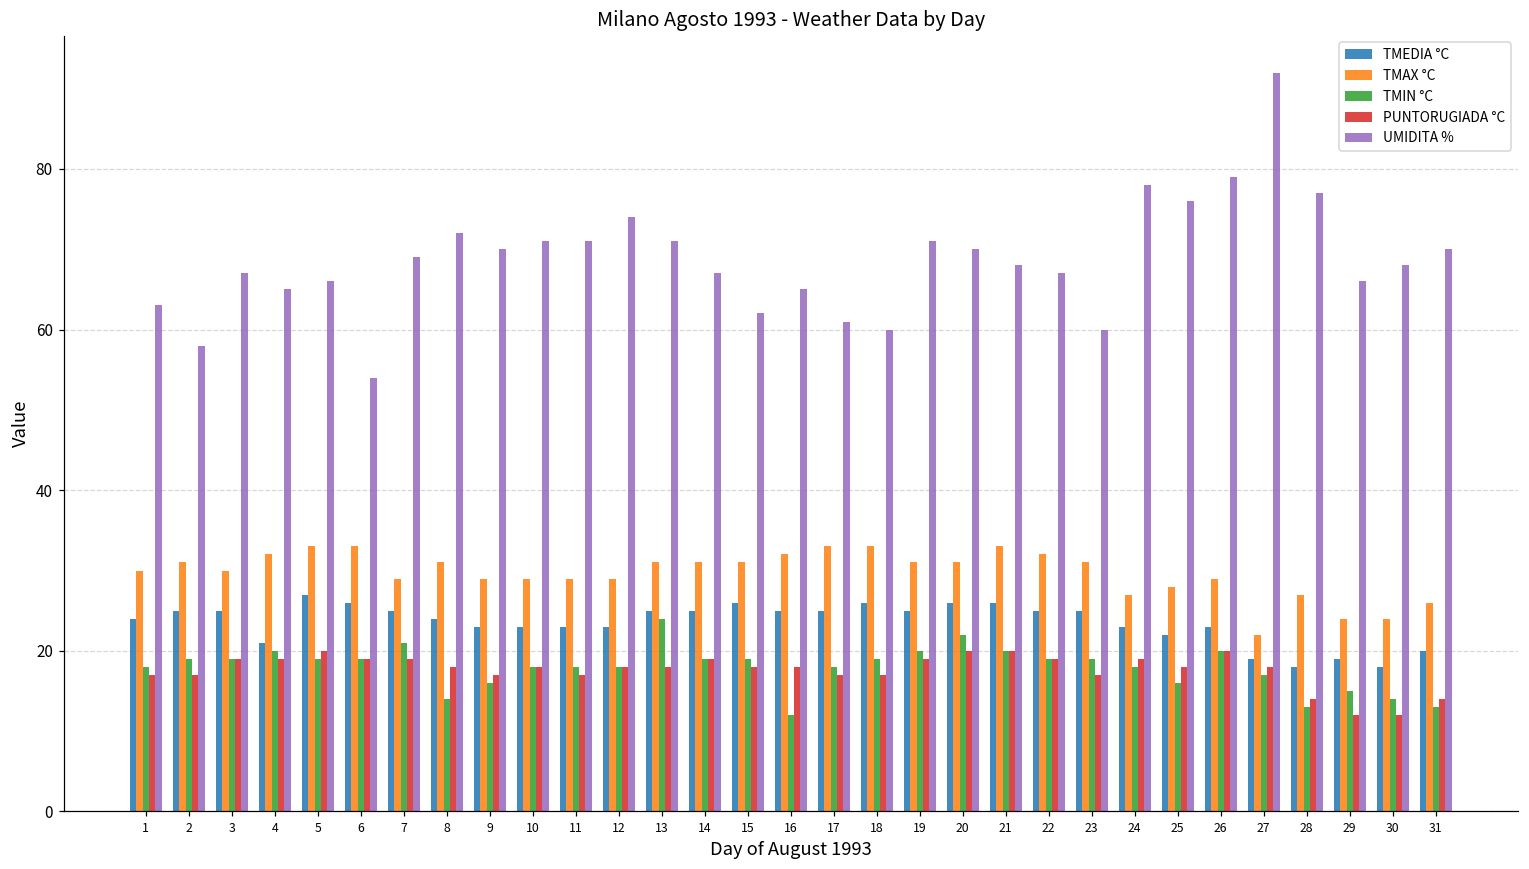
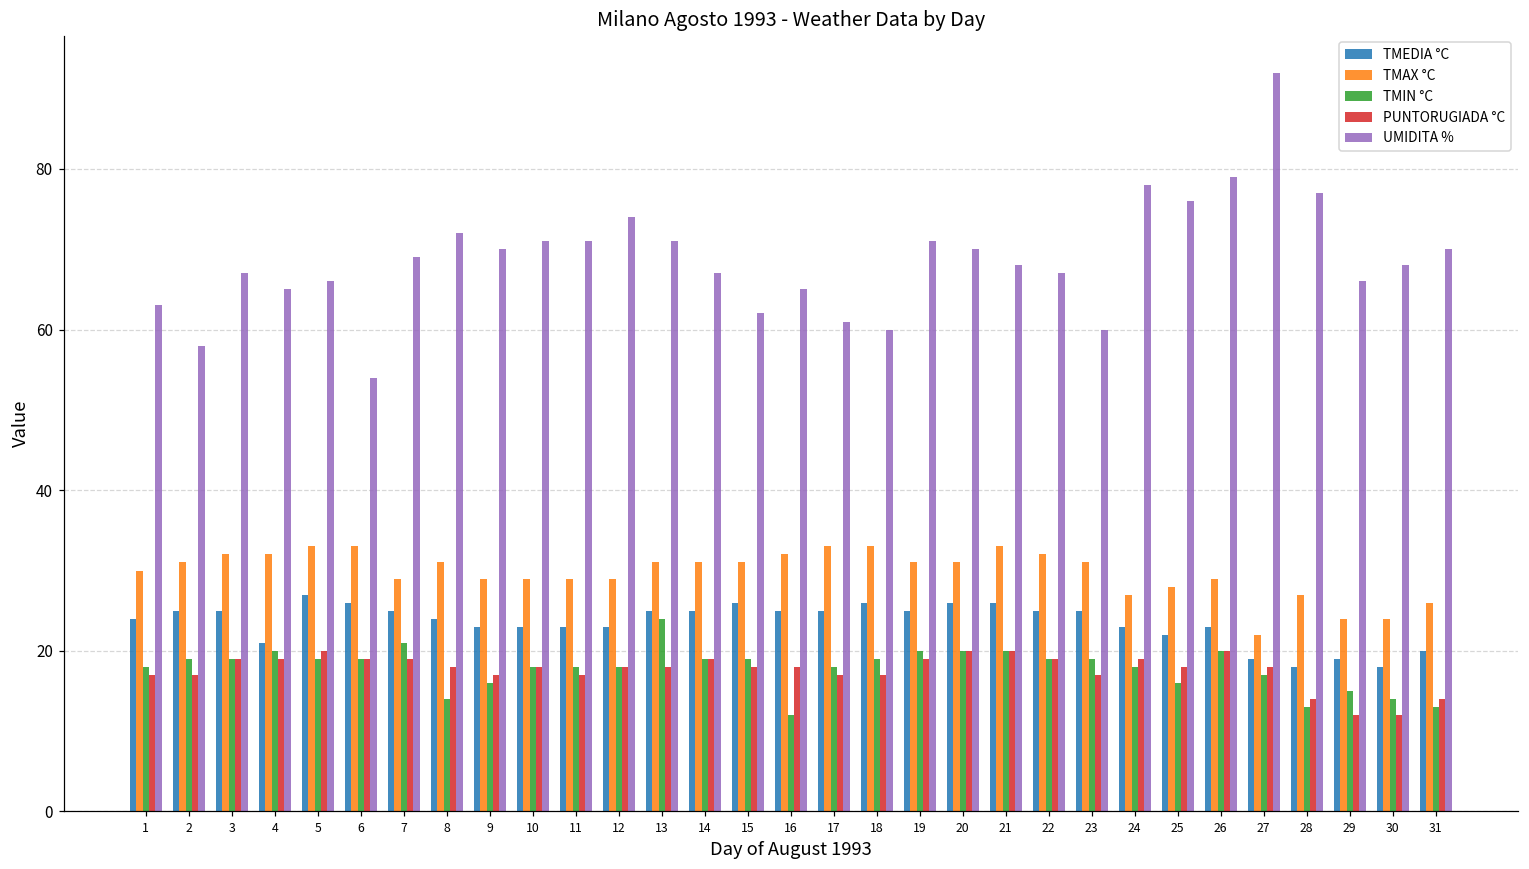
  {
    "TMEDIA °C": {
      "1": 24,
      "2": 25,
      "3": 25,
      "4": 21,
      "5": 27,
      "6": 26,
      "7": 25,
      "8": 24,
      "9": 23,
      "10": 23,
      "11": 23,
      "12": 23,
      "13": 25,
      "14": 25,
      "15": 26,
      "16": 25,
      "17": 25,
      "18": 26,
      "19": 25,
      "20": 26,
      "21": 26,
      "22": 25,
      "23": 25,
      "24": 23,
      "25": 22,
      "26": 23,
      "27": 19,
      "28": 18,
      "29": 19,
      "30": 18,
      "31": 20
    },
    "TMAX °C": {
      "1": 30,
      "2": 31,
-     "3": 30,
+     "3": 32,
      "4": 32,
      "5": 33,
      "6": 33,
      "7": 29,
      "8": 31,
      "9": 29,
      "10": 29,
      "11": 29,
      "12": 29,
      "13": 31,
      "14": 31,
      "15": 31,
      "16": 32,
      "17": 33,
      "18": 33,
      "19": 31,
      "20": 31,
      "21": 33,
      "22": 32,
      "23": 31,
      "24": 27,
      "25": 28,
      "26": 29,
      "27": 22,
      "28": 27,
      "29": 24,
      "30": 24,
      "31": 26
    },
    "TMIN °C": {
      "1": 18,
      "2": 19,
      "3": 19,
      "4": 20,
      "5": 19,
      "6": 19,
      "7": 21,
      "8": 14,
      "9": 16,
      "10": 18,
      "11": 18,
      "12": 18,
      "13": 24,
      "14": 19,
      "15": 19,
      "16": 12,
      "17": 18,
      "18": 19,
      "19": 20,
-     "20": 22,
+     "20": 20,
      "21": 20,
      "22": 19,
      "23": 19,
      "24": 18,
      "25": 16,
      "26": 20,
      "27": 17,
      "28": 13,
      "29": 15,
      "30": 14,
      "31": 13
    },
    "PUNTORUGIADA °C": {
      "1": 17,
      "2": 17,
      "3": 19,
      "4": 19,
      "5": 20,
      "6": 19,
      "7": 19,
      "8": 18,
      "9": 17,
      "10": 18,
      "11": 17,
      "12": 18,
      "13": 18,
      "14": 19,
      "15": 18,
      "16": 18,
      "17": 17,
      "18": 17,
      "19": 19,
      "20": 20,
      "21": 20,
      "22": 19,
      "23": 17,
      "24": 19,
      "25": 18,
      "26": 20,
      "27": 18,
      "28": 14,
      "29": 12,
      "30": 12,
      "31": 14
    },
    "UMIDITA %": {
      "1": 63,
      "2": 58,
      "3": 67,
      "4": 65,
      "5": 66,
      "6": 54,
      "7": 69,
      "8": 72,
      "9": 70,
      "10": 71,
      "11": 71,
      "12": 74,
      "13": 71,
      "14": 67,
      "15": 62,
      "16": 65,
      "17": 61,
      "18": 60,
      "19": 71,
      "20": 70,
      "21": 68,
      "22": 67,
      "23": 60,
      "24": 78,
      "25": 76,
      "26": 79,
      "27": 92,
      "28": 77,
      "29": 66,
      "30": 68,
      "31": 70
    }
  }
